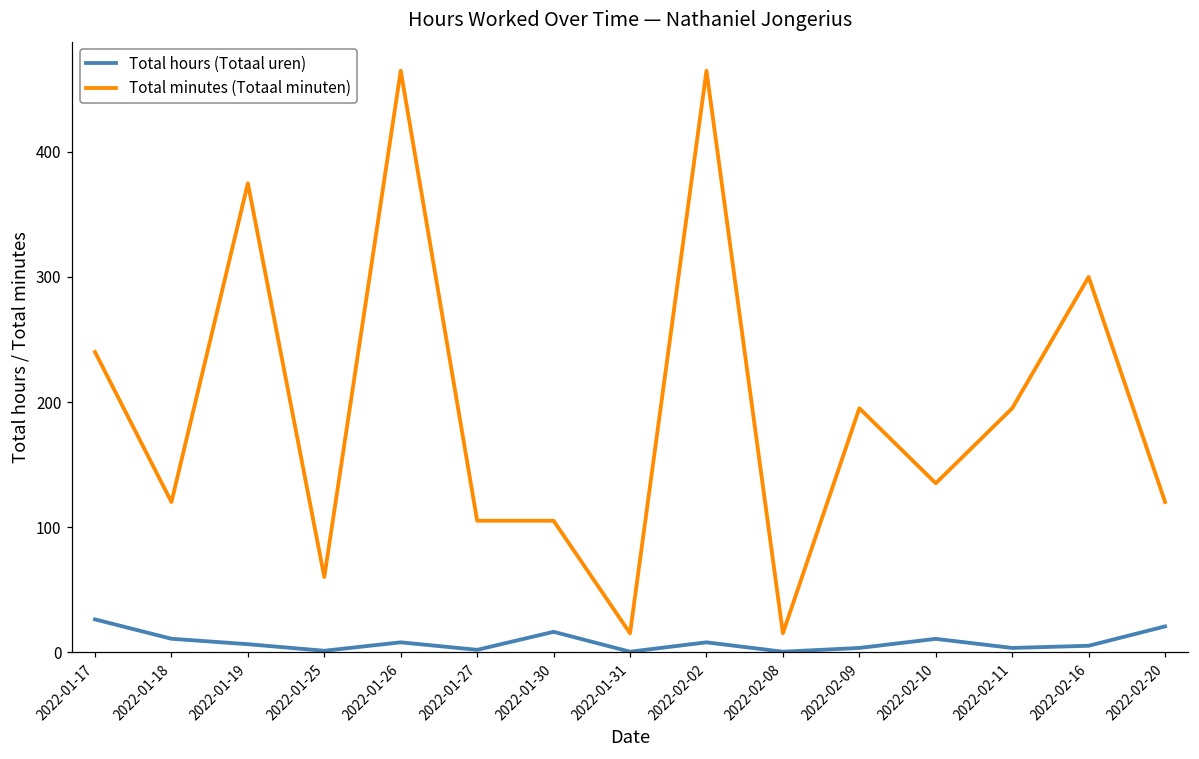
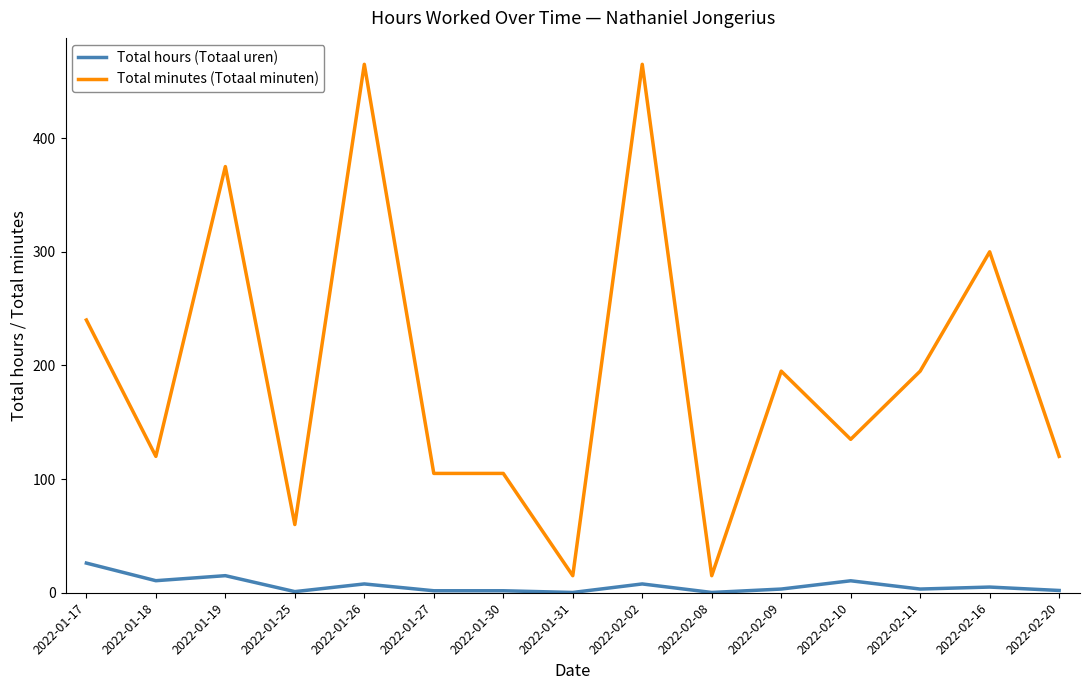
  {
    "Total hours (Totaal uren)": {
      "2022-01-17": 26,
      "2022-01-18": 11,
-     "2022-01-19": 6,
+     "2022-01-19": 15,
      "2022-01-25": 1,
      "2022-01-26": 8,
      "2022-01-27": 2,
-     "2022-01-30": 16,
+     "2022-01-30": 2,
      "2022-01-31": 0,
      "2022-02-02": 8,
      "2022-02-08": 0,
      "2022-02-09": 3,
      "2022-02-10": 11,
      "2022-02-11": 3,
      "2022-02-16": 5,
-     "2022-02-20": 21
+     "2022-02-20": 2
    },
    "Total minutes (Totaal minuten)": {
      "2022-01-17": 240,
      "2022-01-18": 120,
      "2022-01-19": 375,
      "2022-01-25": 60,
      "2022-01-26": 465,
      "2022-01-27": 105,
      "2022-01-30": 105,
      "2022-01-31": 15,
      "2022-02-02": 465,
      "2022-02-08": 15,
      "2022-02-09": 195,
      "2022-02-10": 135,
      "2022-02-11": 195,
      "2022-02-16": 300,
      "2022-02-20": 120
    }
  }
